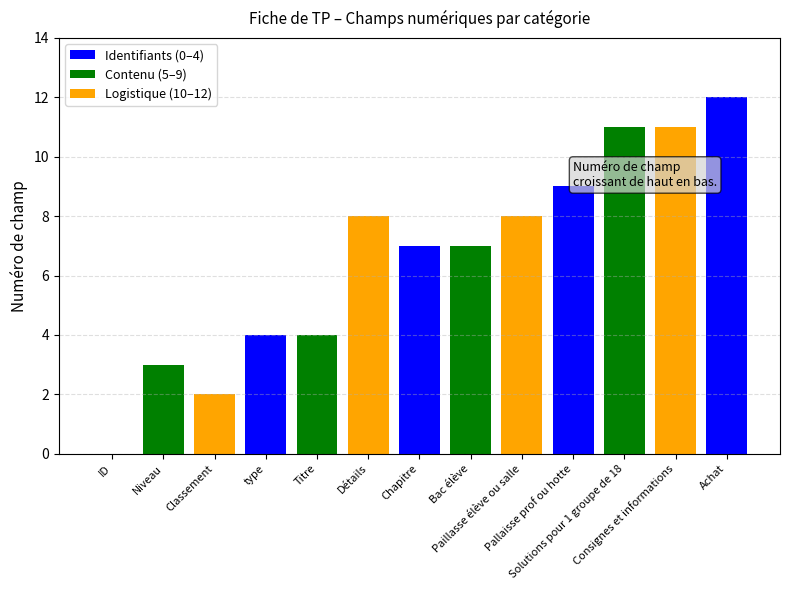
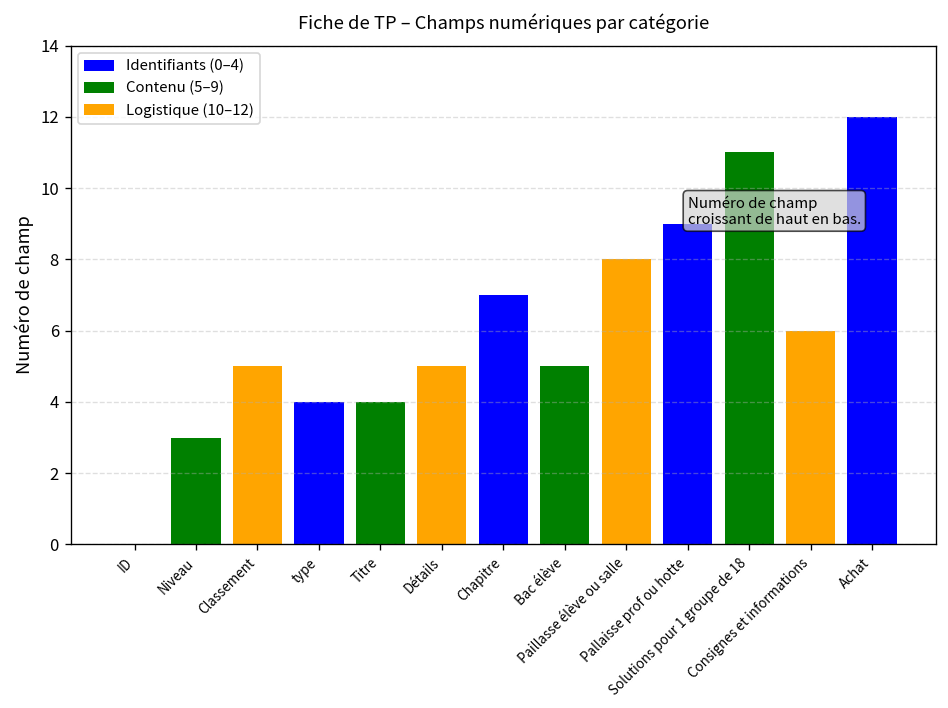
  {
    "ID": 0,
    "Niveau": 3,
-   "Classement": 2,
+   "Classement": 5,
    "type": 4,
    "Titre": 4,
-   "Détails": 8,
+   "Détails": 5,
    "Chapitre": 7,
-   "Bac élève": 7,
+   "Bac élève": 5,
    "Paillasse élève ou salle": 8,
    "Solutions pour 1 groupe de 18": 11,
-   "Consignes et informations": 11,
+   "Consignes et informations": 6,
    "Achat": 12
  }
